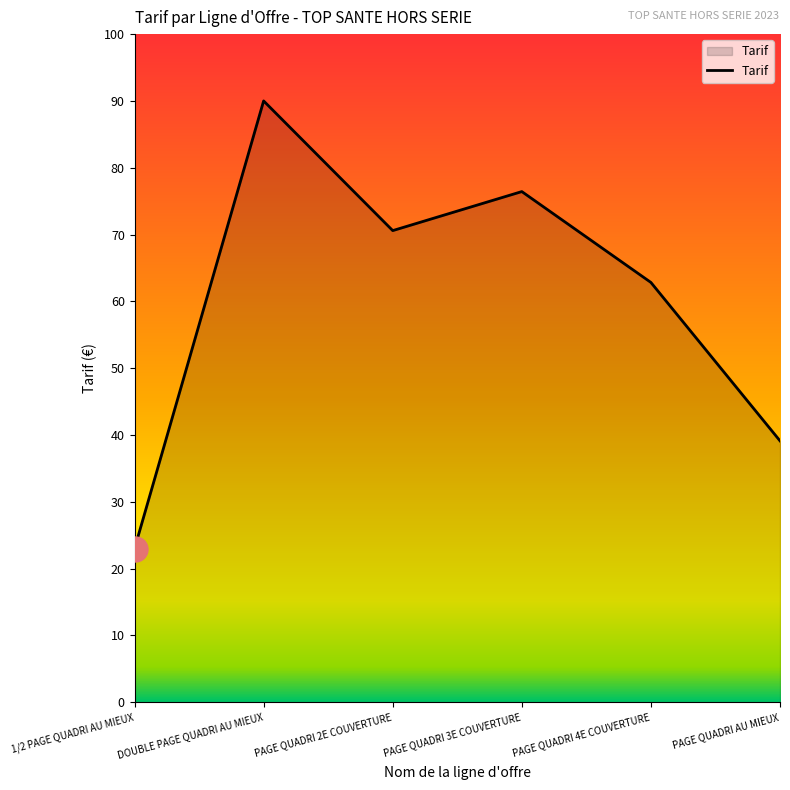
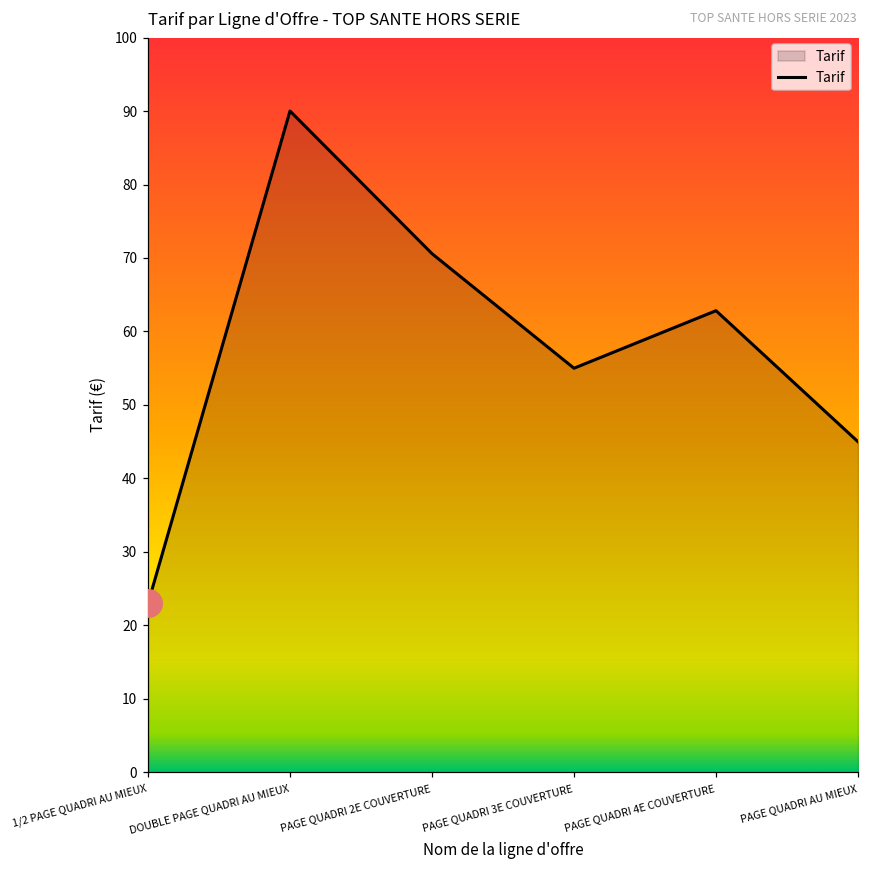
  {
    "Tarif": {
      "DOUBLE PAGE QUADRI AU MIEUX": 90,
      "PAGE QUADRI 2E COUVERTURE": 71,
-     "PAGE QUADRI 3E COUVERTURE": 76,
+     "PAGE QUADRI 3E COUVERTURE": 55,
      "PAGE QUADRI 4E COUVERTURE": 63,
-     "PAGE QUADRI AU MIEUX": 39
+     "PAGE QUADRI AU MIEUX": 45
    }
  }
